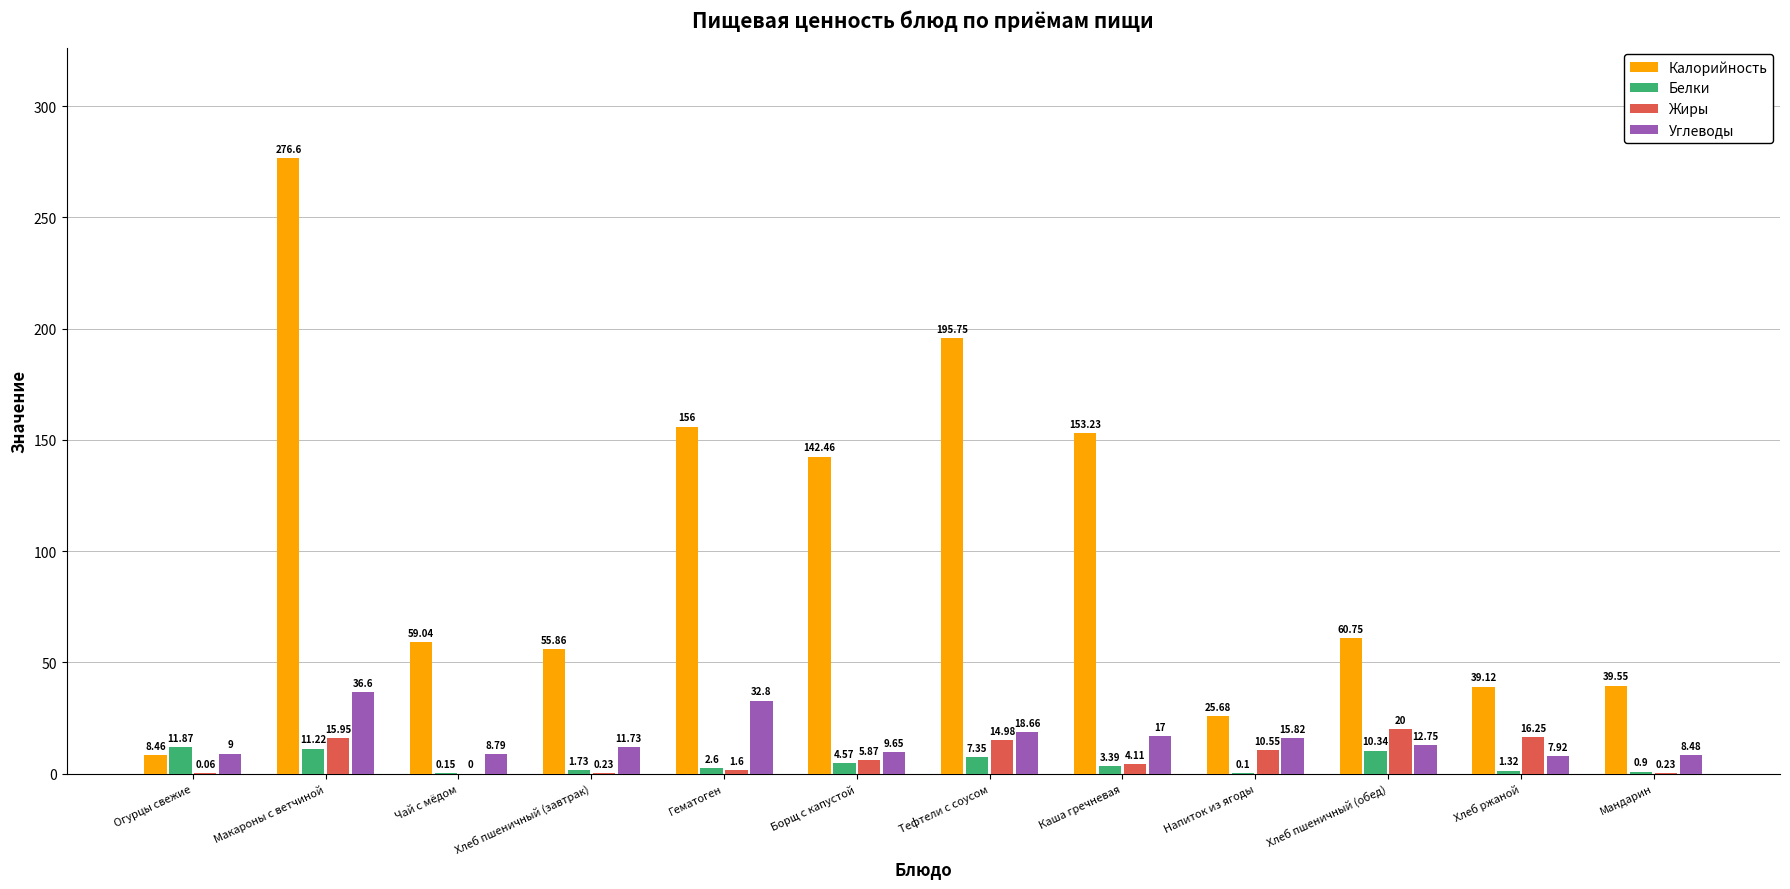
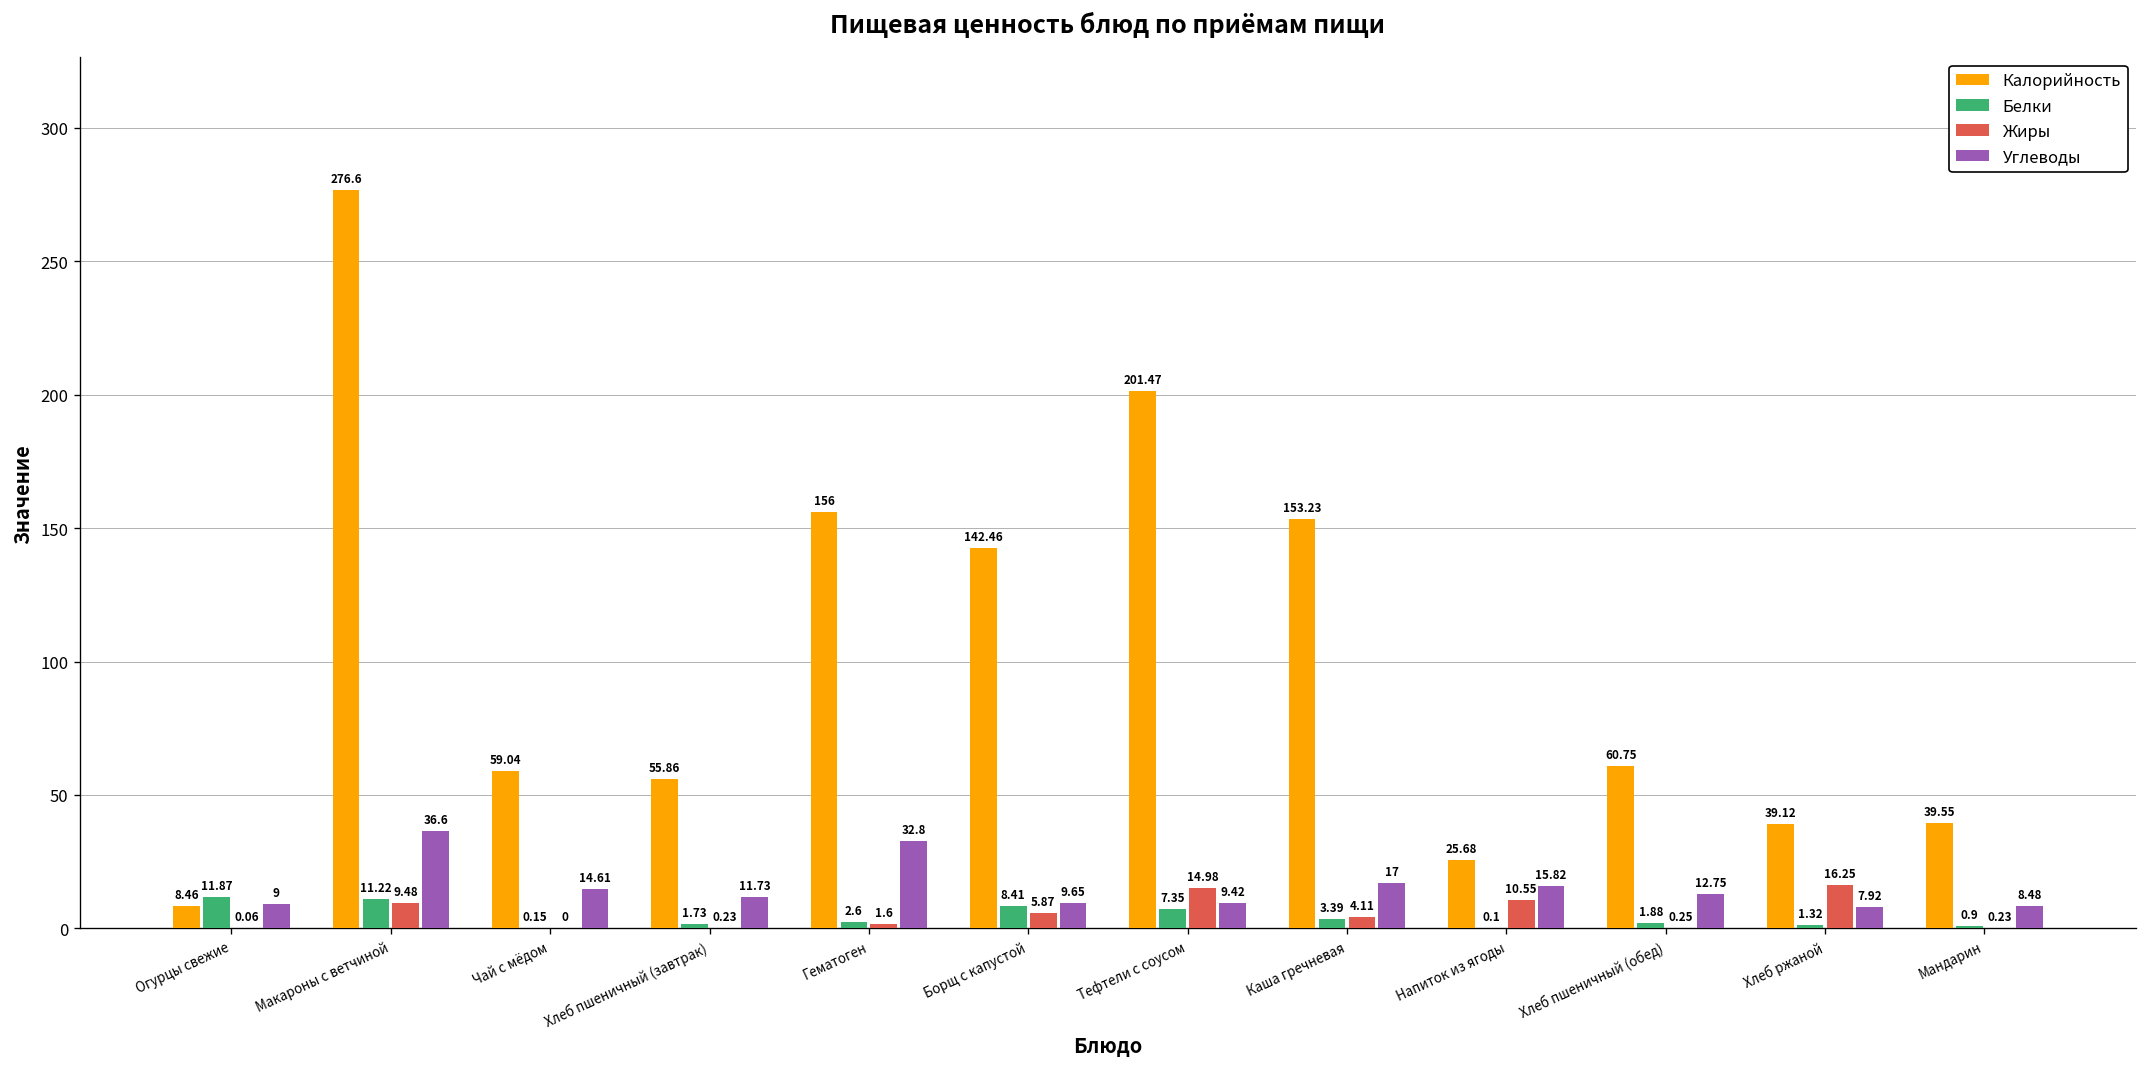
  {
    "Калорийность": {
      "Огурцы свежие": 8.46,
      "Макароны с ветчиной": 276.6,
      "Чай с мёдом": 59.04,
      "Хлеб пшеничный (завтрак)": 55.86,
      "Гематоген": 156,
      "Борщ с капустой": 142.46,
-     "Тефтели с соусом": 195.75,
+     "Тефтели с соусом": 201.47,
      "Каша гречневая": 153.23,
      "Напиток из ягоды": 25.68,
      "Хлеб пшеничный (обед)": 60.75,
      "Хлеб ржаной": 39.12,
      "Мандарин": 39.55
    },
    "Белки": {
      "Огурцы свежие": 11.87,
      "Макароны с ветчиной": 11.22,
      "Чай с мёдом": 0.15,
      "Хлеб пшеничный (завтрак)": 1.73,
      "Гематоген": 2.6,
-     "Борщ с капустой": 4.57,
+     "Борщ с капустой": 8.41,
      "Тефтели с соусом": 7.35,
      "Каша гречневая": 3.39,
      "Напиток из ягоды": 0.1,
-     "Хлеб пшеничный (обед)": 10.34,
+     "Хлеб пшеничный (обед)": 1.88,
      "Хлеб ржаной": 1.32,
      "Мандарин": 0.9
    },
    "Жиры": {
      "Огурцы свежие": 0.06,
-     "Макароны с ветчиной": 15.95,
+     "Макароны с ветчиной": 9.48,
      "Чай с мёдом": 0,
      "Хлеб пшеничный (завтрак)": 0.23,
      "Гематоген": 1.6,
      "Борщ с капустой": 5.87,
      "Тефтели с соусом": 14.98,
      "Каша гречневая": 4.11,
      "Напиток из ягоды": 10.55,
-     "Хлеб пшеничный (обед)": 20,
+     "Хлеб пшеничный (обед)": 0.25,
      "Хлеб ржаной": 16.25,
      "Мандарин": 0.23
    },
    "Углеводы": {
      "Огурцы свежие": 9,
      "Макароны с ветчиной": 36.6,
-     "Чай с мёдом": 8.79,
+     "Чай с мёдом": 14.61,
      "Хлеб пшеничный (завтрак)": 11.73,
      "Гематоген": 32.8,
      "Борщ с капустой": 9.65,
-     "Тефтели с соусом": 18.66,
+     "Тефтели с соусом": 9.42,
      "Каша гречневая": 17,
      "Напиток из ягоды": 15.82,
      "Хлеб пшеничный (обед)": 12.75,
      "Хлеб ржаной": 7.92,
      "Мандарин": 8.48
    }
  }
